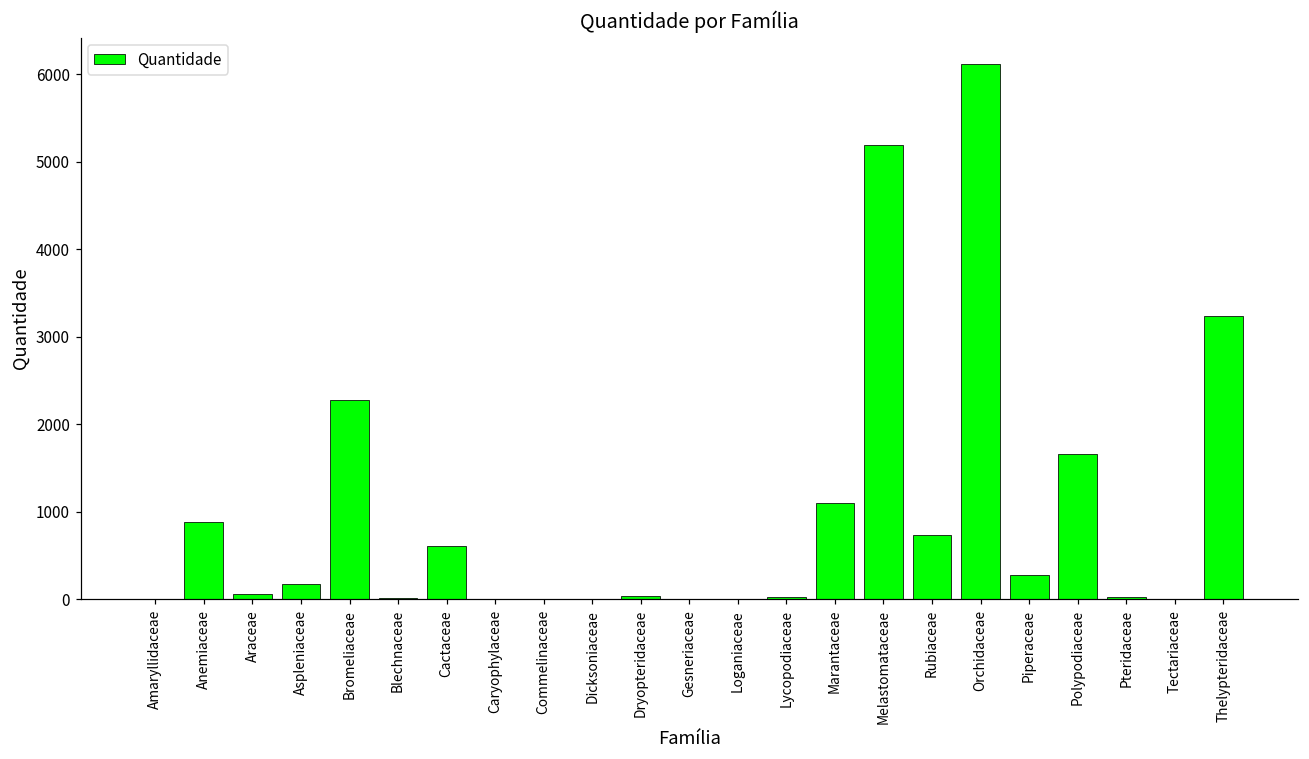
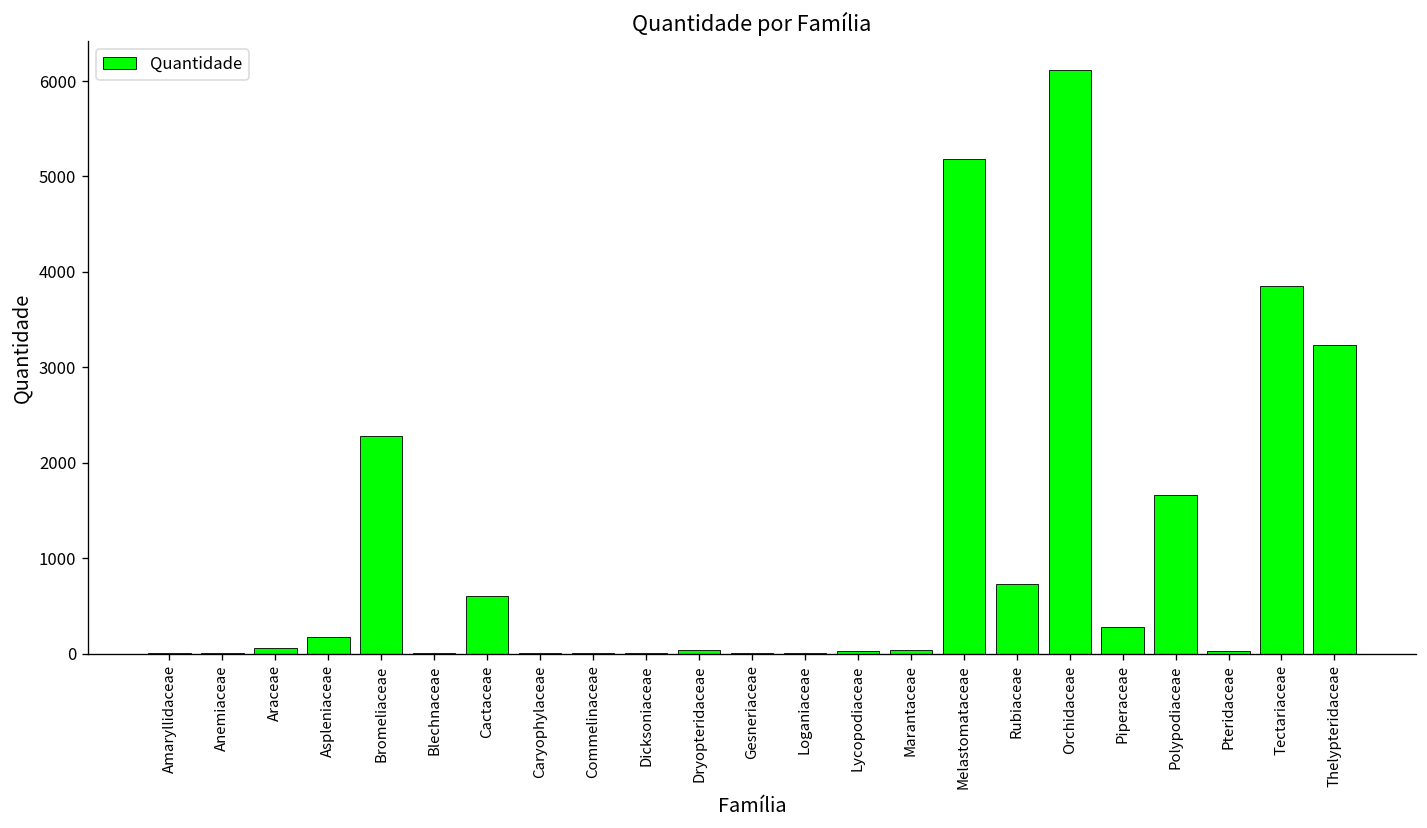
  {
-   "Anemiaceae": 900,
+   "Anemiaceae": 0,
    "Araceae": 100,
    "Aspleniaceae": 200,
    "Bromeliaceae": 2300,
    "Cactaceae": 600,
    "Dryopteridaceae": 0,
-   "Marantaceae": 1100,
+   "Marantaceae": 0,
    "Melastomataceae": 5200,
    "Rubiaceae": 700,
    "Orchidaceae": 6100,
    "Piperaceae": 300,
    "Polypodiaceae": 1700,
-   "Tectariaceae": 0,
+   "Tectariaceae": 3900,
    "Thelypteridaceae": 3200
  }
